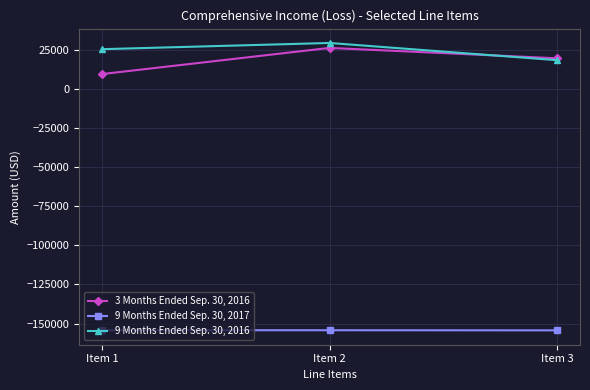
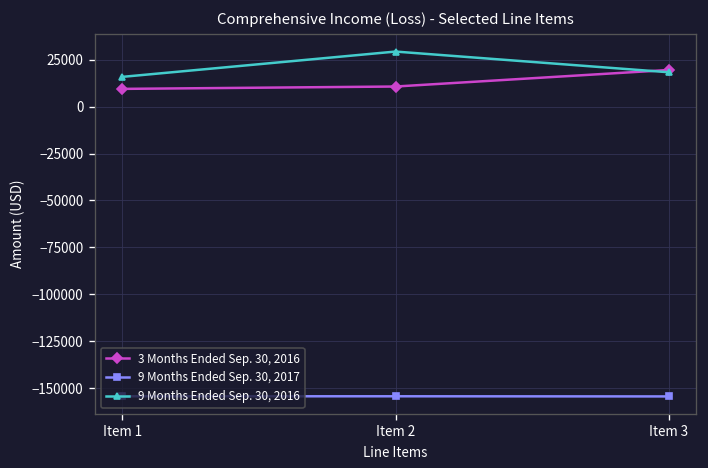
  {
    "3 Months Ended Sep. 30, 2016": {
      "Item 1": 9000,
-     "Item 2": 26000
+     "Item 2": 11000
    },
    "9 Months Ended Sep. 30, 2017": {
      "Item 2": -154000,
      "Item 3": -154000
    },
    "9 Months Ended Sep. 30, 2016": {
-     "Item 1": 25000,
+     "Item 1": 16000,
      "Item 2": 29000
    }
  }
